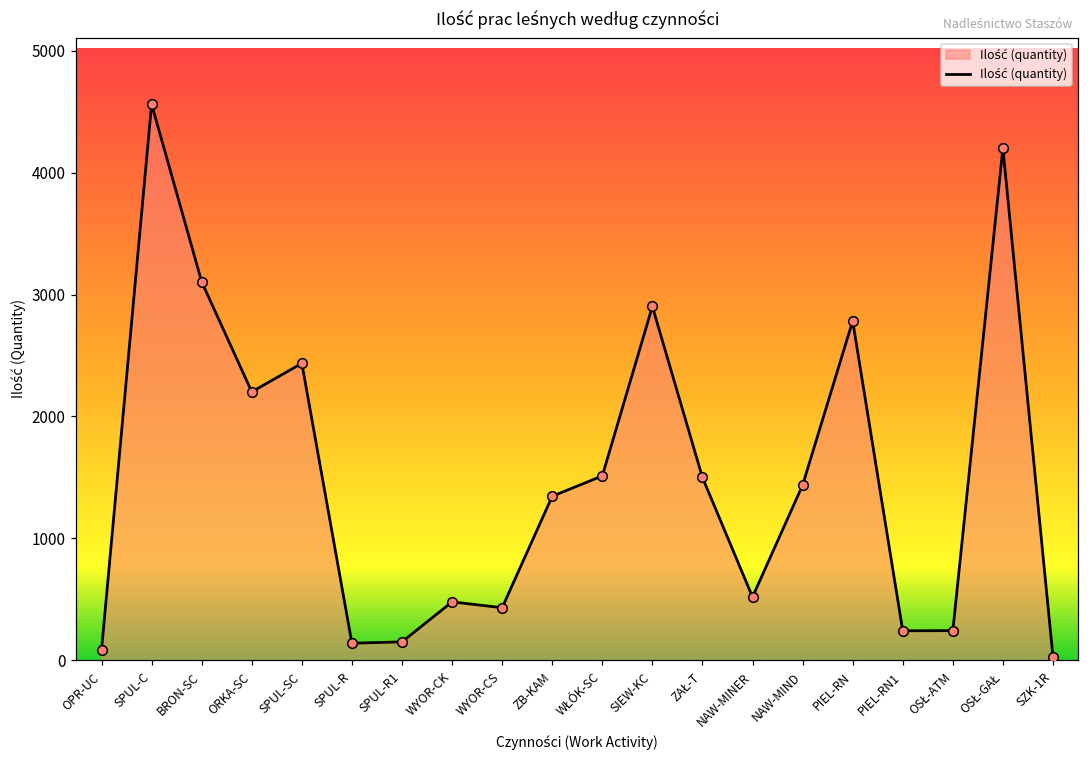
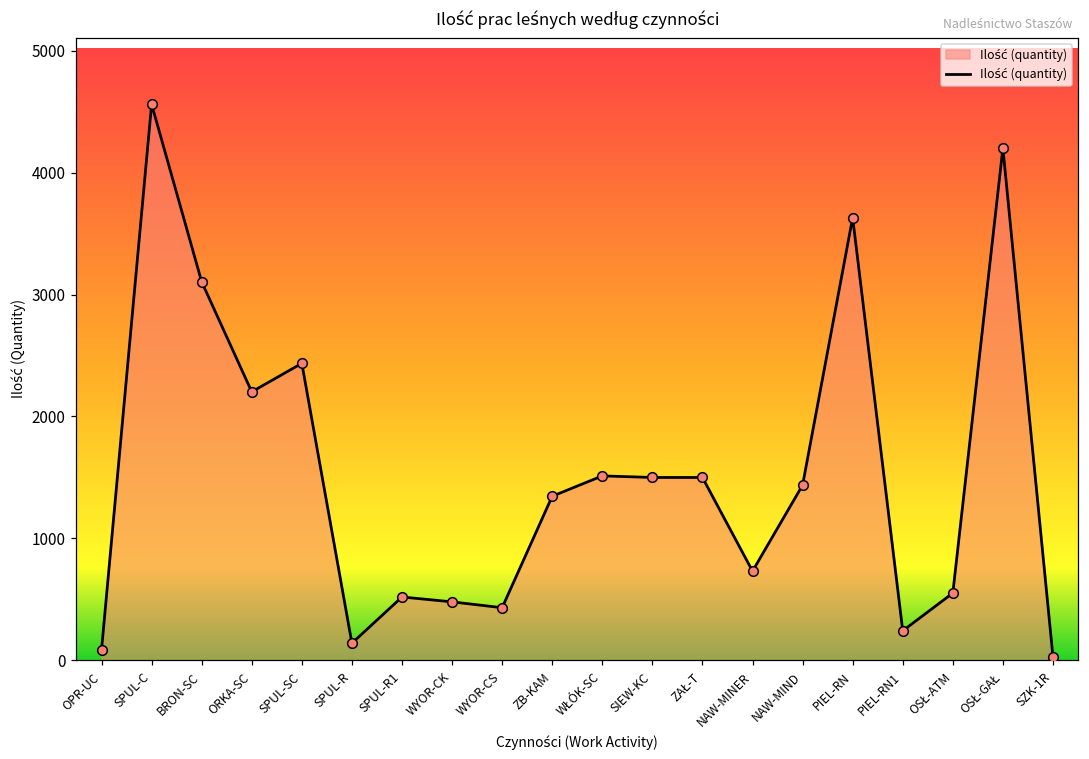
  {
    "OPR-UC": 90,
    "SPUL-C": 4560,
    "BRON-SC": 3100,
    "ORKA-SC": 2200,
    "SPUL-SC": 2440,
    "SPUL-R": 140,
-   "SPUL-R1": 150,
+   "SPUL-R1": 520,
    "WYOR-CK": 480,
    "WYOR-CS": 430,
    "ZB-KAM": 1350,
    "WŁÓK-SC": 1510,
-   "SIEW-KC": 2900,
+   "SIEW-KC": 1500,
    "ZAŁ-T": 1500,
-   "NAW-MINER": 520,
+   "NAW-MINER": 730,
    "NAW-MIND": 1440,
-   "PIEL-RN": 2780,
+   "PIEL-RN": 3630,
    "PIEL-RN1": 240,
-   "OSŁ-ATM": 240,
+   "OSŁ-ATM": 550,
    "OSŁ-GAŁ": 4200,
    "SZK-1R": 30
  }
